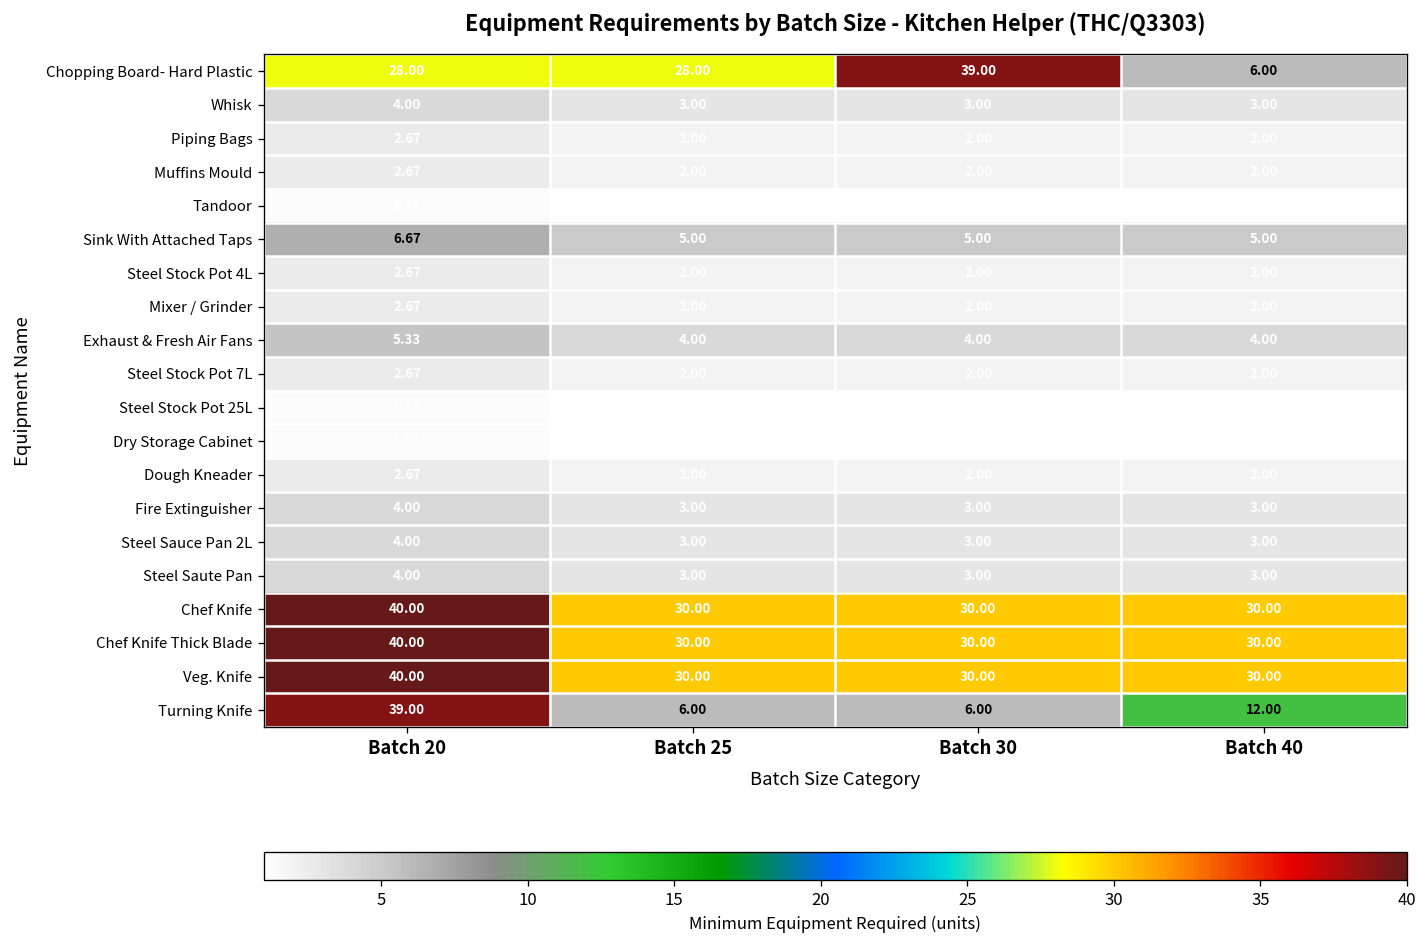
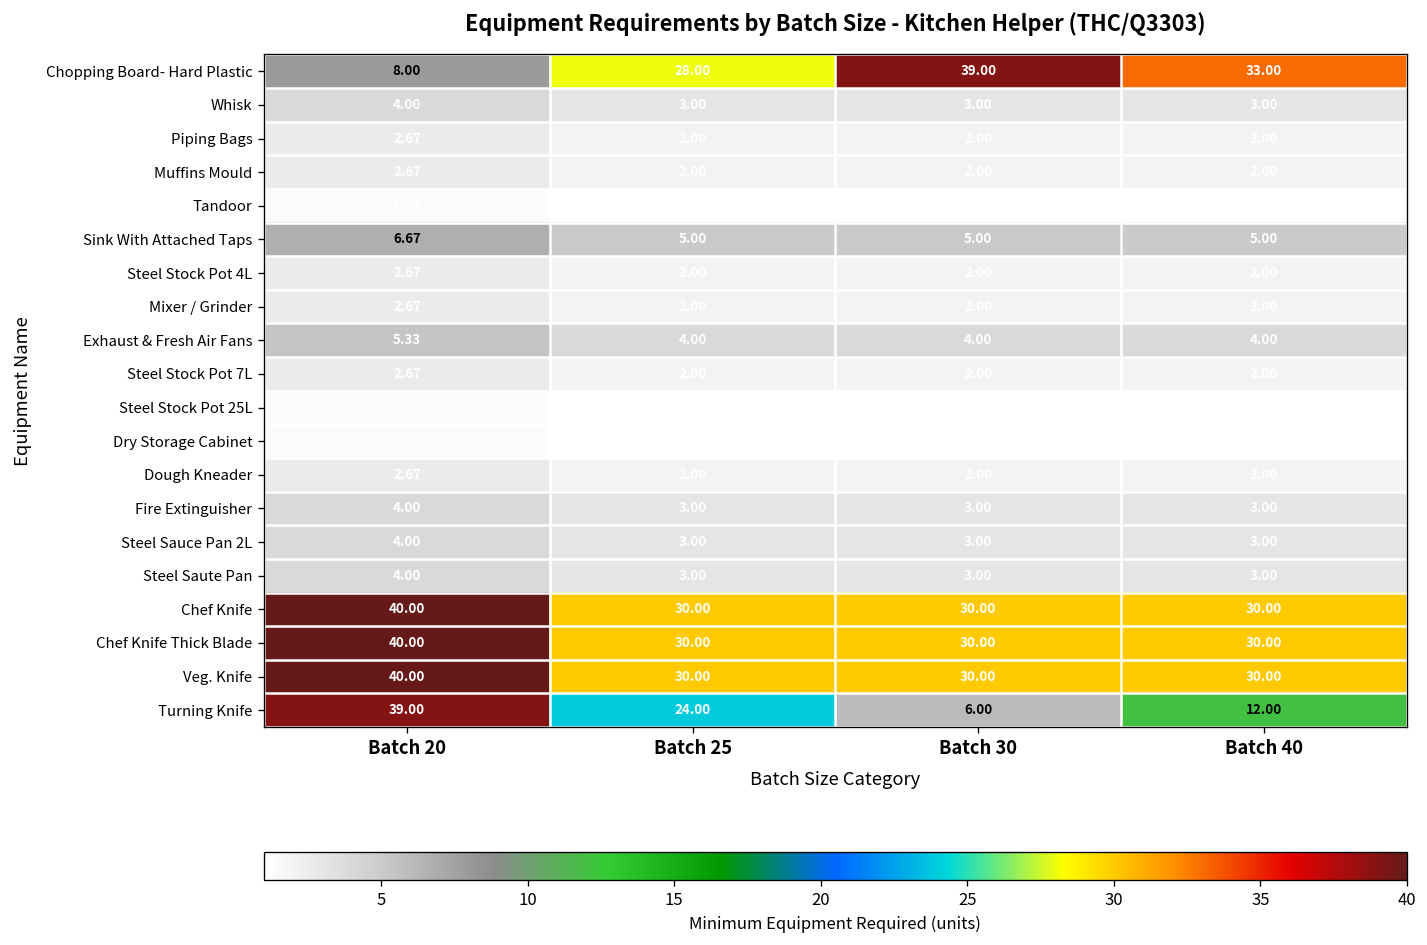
  {
    "Chopping Board- Hard Plastic": {
-     "Batch 20": 28.00,
+     "Batch 20": 8.00,
      "Batch 25": 28.00,
      "Batch 30": 39.00,
-     "Batch 40": 6.00
+     "Batch 40": 33.00
    },
    "Sink With Attached Taps": {
      "Batch 20": 6.67,
      "Batch 25": 5.00,
      "Batch 30": 5.00,
      "Batch 40": 5.00
    },
    "Exhaust & Fresh Air Fans": {
      "Batch 20": 5.33
    },
    "Chef Knife": {
      "Batch 20": 40.00,
      "Batch 25": 30.00,
      "Batch 30": 30.00,
      "Batch 40": 30.00
    },
    "Chef Knife Thick Blade": {
      "Batch 20": 40.00,
      "Batch 25": 30.00,
      "Batch 30": 30.00,
      "Batch 40": 30.00
    },
    "Veg. Knife": {
      "Batch 20": 40.00,
      "Batch 25": 30.00,
      "Batch 30": 30.00,
      "Batch 40": 30.00
    },
    "Turning Knife": {
      "Batch 20": 39.00,
-     "Batch 25": 6.00,
+     "Batch 25": 24.00,
      "Batch 30": 6.00,
      "Batch 40": 12.00
    }
  }
